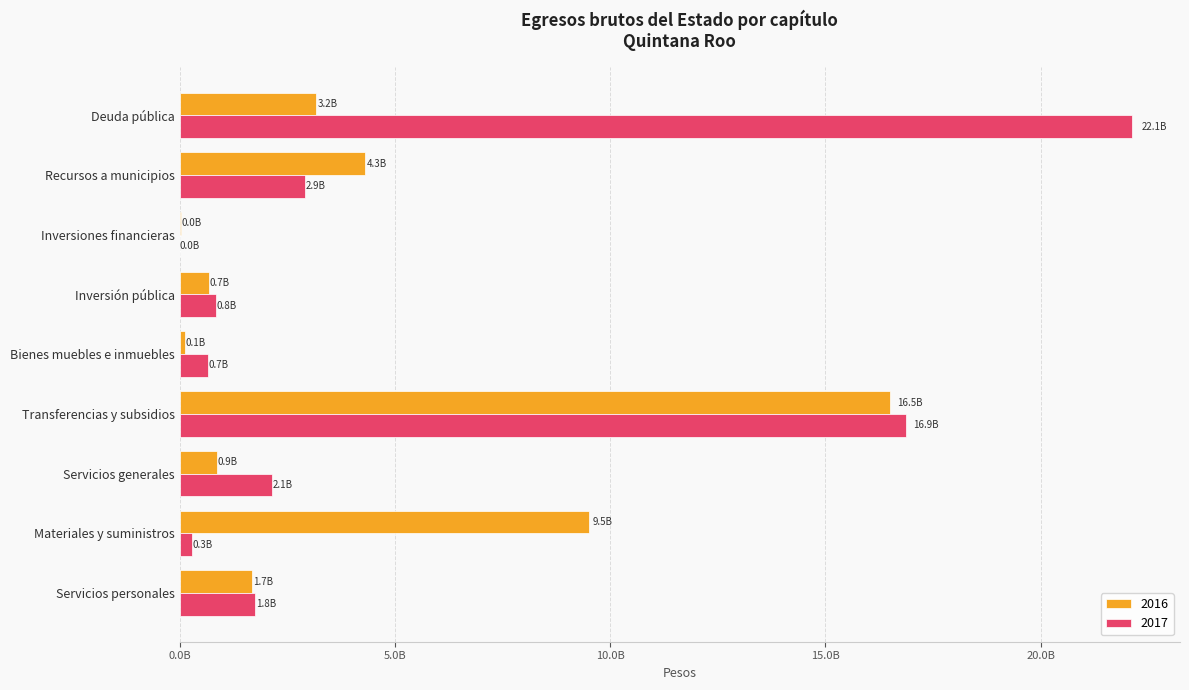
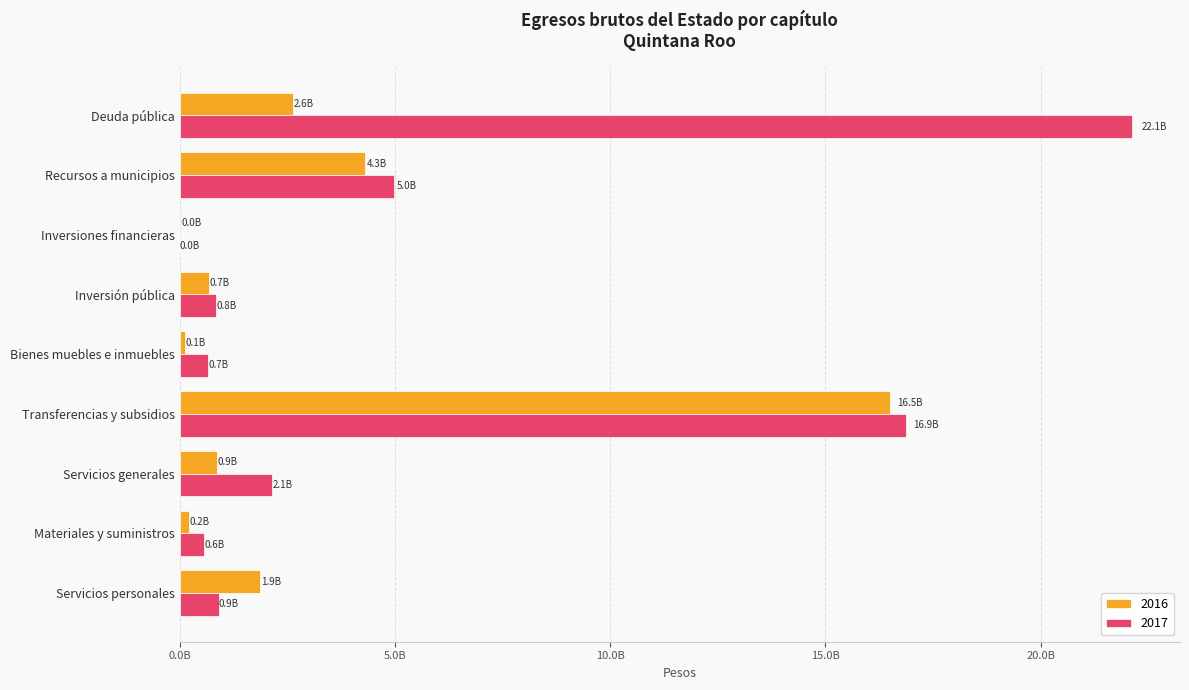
  {
    "2016": {
-     "Deuda pública": "3.2B",
+     "Deuda pública": "2.6B",
      "Recursos a municipios": "4.3B",
      "Inversión pública": "0.7B",
      "Bienes muebles e inmuebles": "0.1B",
      "Transferencias y subsidios": "16.5B",
      "Servicios generales": "0.9B",
-     "Materiales y suministros": "9.5B",
-     "Servicios personales": "1.7B"
+     "Materiales y suministros": "0.2B",
+     "Servicios personales": "1.9B"
    },
    "2017": {
      "Deuda pública": "22.1B",
-     "Recursos a municipios": "2.9B",
+     "Recursos a municipios": "5.0B",
      "Inversión pública": "0.8B",
      "Bienes muebles e inmuebles": "0.7B",
      "Transferencias y subsidios": "16.9B",
      "Servicios generales": "2.1B",
-     "Materiales y suministros": "0.3B",
-     "Servicios personales": "1.8B"
+     "Materiales y suministros": "0.6B",
+     "Servicios personales": "0.9B"
    }
  }
